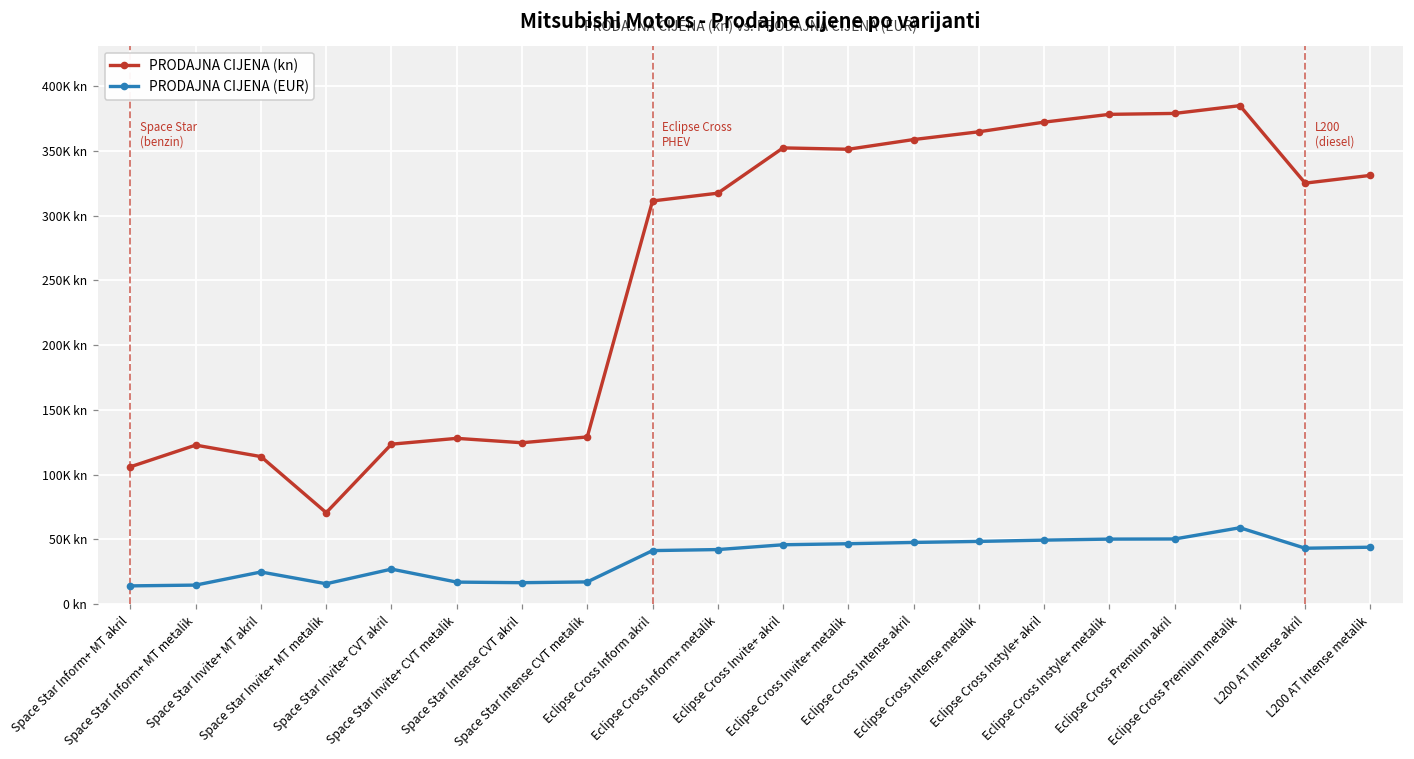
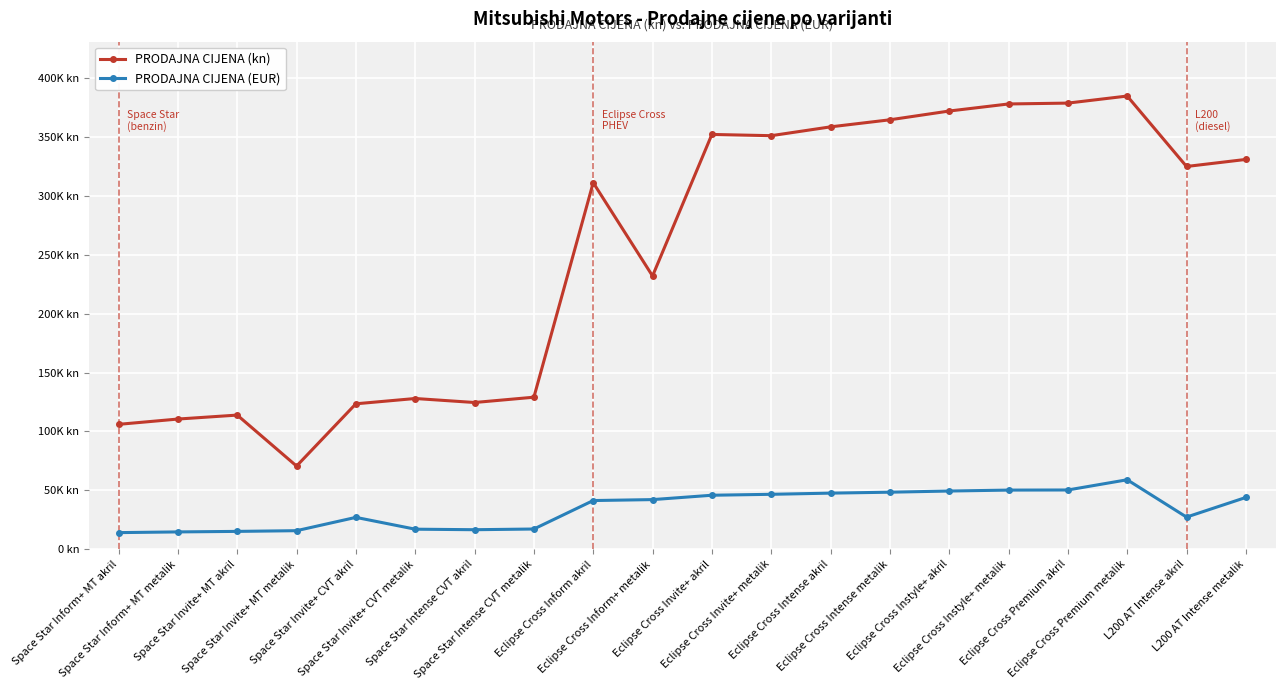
  {
    "PRODAJNA CIJENA (kn)": {
      "Space Star Inform+ MT akril": "106K kn",
-     "Space Star Inform+ MT metalik": "123K kn",
+     "Space Star Inform+ MT metalik": "111K kn",
      "Space Star Invite+ MT akril": "114K kn",
      "Space Star Invite+ MT metalik": "71K kn",
      "Space Star Invite+ CVT akril": "124K kn",
      "Space Star Invite+ CVT metalik": "128K kn",
      "Space Star Intense CVT akril": "125K kn",
      "Space Star Intense CVT metalik": "129K kn",
      "Eclipse Cross Inform akril": "311K kn",
-     "Eclipse Cross Inform+ metalik": "317K kn",
+     "Eclipse Cross Inform+ metalik": "232K kn",
      "Eclipse Cross Invite+ akril": "352K kn",
      "Eclipse Cross Invite+ metalik": "351K kn",
      "Eclipse Cross Intense akril": "359K kn",
      "Eclipse Cross Intense metalik": "365K kn",
      "Eclipse Cross Instyle+ akril": "372K kn",
      "Eclipse Cross Instyle+ metalik": "378K kn",
      "Eclipse Cross Premium akril": "379K kn",
      "Eclipse Cross Premium metalik": "385K kn",
      "L200 AT Intense akril": "325K kn",
      "L200 AT Intense metalik": "331K kn"
    },
    "PRODAJNA CIJENA (EUR)": {
      "Space Star Inform+ MT akril": "14K kn",
      "Space Star Inform+ MT metalik": "15K kn",
-     "Space Star Invite+ MT akril": "25K kn",
+     "Space Star Invite+ MT akril": "15K kn",
      "Space Star Invite+ MT metalik": "16K kn",
      "Space Star Invite+ CVT akril": "27K kn",
      "Space Star Invite+ CVT metalik": "17K kn",
      "Space Star Intense CVT akril": "17K kn",
      "Space Star Intense CVT metalik": "17K kn",
      "Eclipse Cross Inform akril": "41K kn",
      "Eclipse Cross Inform+ metalik": "42K kn",
      "Eclipse Cross Invite+ akril": "46K kn",
      "Eclipse Cross Invite+ metalik": "47K kn",
      "Eclipse Cross Intense akril": "48K kn",
      "Eclipse Cross Intense metalik": "48K kn",
      "Eclipse Cross Instyle+ akril": "49K kn",
      "Eclipse Cross Instyle+ metalik": "50K kn",
      "Eclipse Cross Premium akril": "50K kn",
      "Eclipse Cross Premium metalik": "59K kn",
-     "L200 AT Intense akril": "43K kn",
+     "L200 AT Intense akril": "27K kn",
      "L200 AT Intense metalik": "44K kn"
    }
  }
